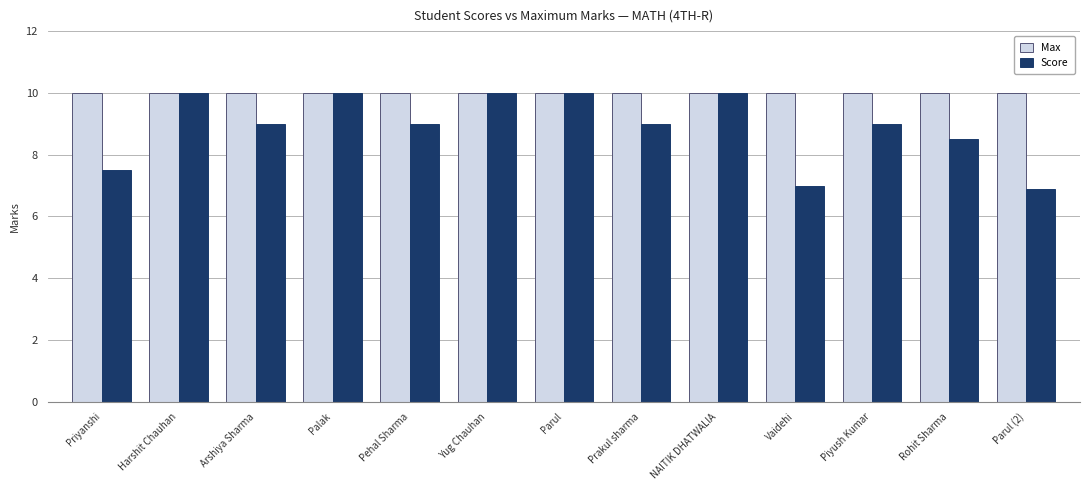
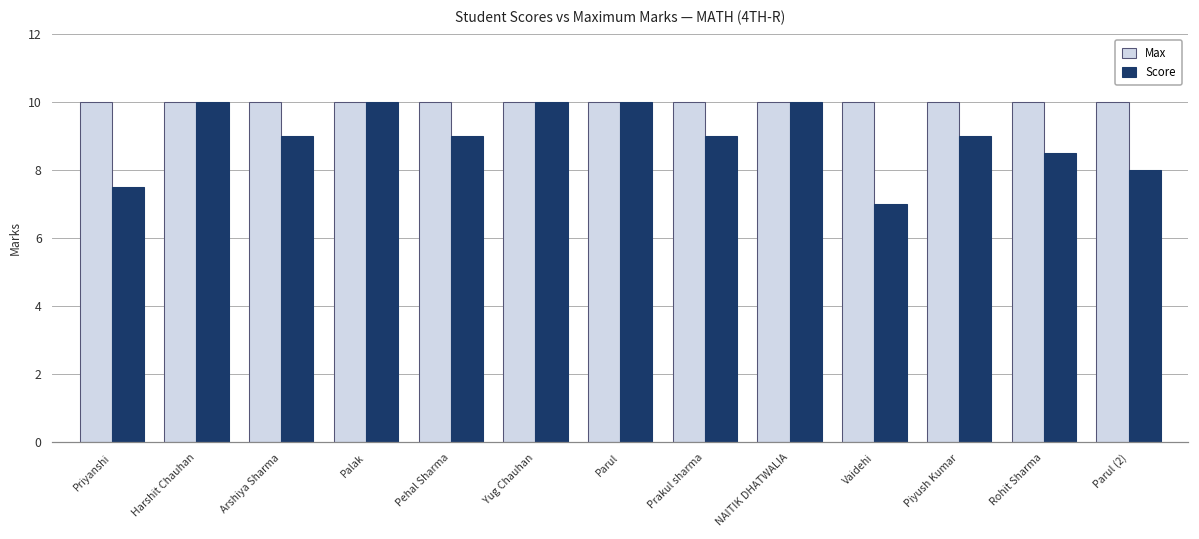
  {
    "Max": {
      "Priyanshi": 10.0,
      "Harshit Chauhan": 10.0,
      "Arshiya Sharma": 10.0,
      "Palak": 10.0,
      "Pehal Sharma": 10.0,
      "Yug Chauhan": 10.0,
      "Parul": 10.0,
      "Prakul sharma": 10.0,
      "NAITIK DHATWALIA": 10.0,
      "Vaidehi": 10.0,
      "Piyush Kumar": 10.0,
      "Rohit Sharma": 10.0,
      "Parul (2)": 10.0
    },
    "Score": {
      "Priyanshi": 7.5,
      "Harshit Chauhan": 10.0,
      "Arshiya Sharma": 9.0,
      "Palak": 10.0,
      "Pehal Sharma": 9.0,
      "Yug Chauhan": 10.0,
      "Parul": 10.0,
      "Prakul sharma": 9.0,
      "NAITIK DHATWALIA": 10.0,
      "Vaidehi": 7.0,
      "Piyush Kumar": 9.0,
      "Rohit Sharma": 8.5,
-     "Parul (2)": 6.9
+     "Parul (2)": 8.0
    }
  }
